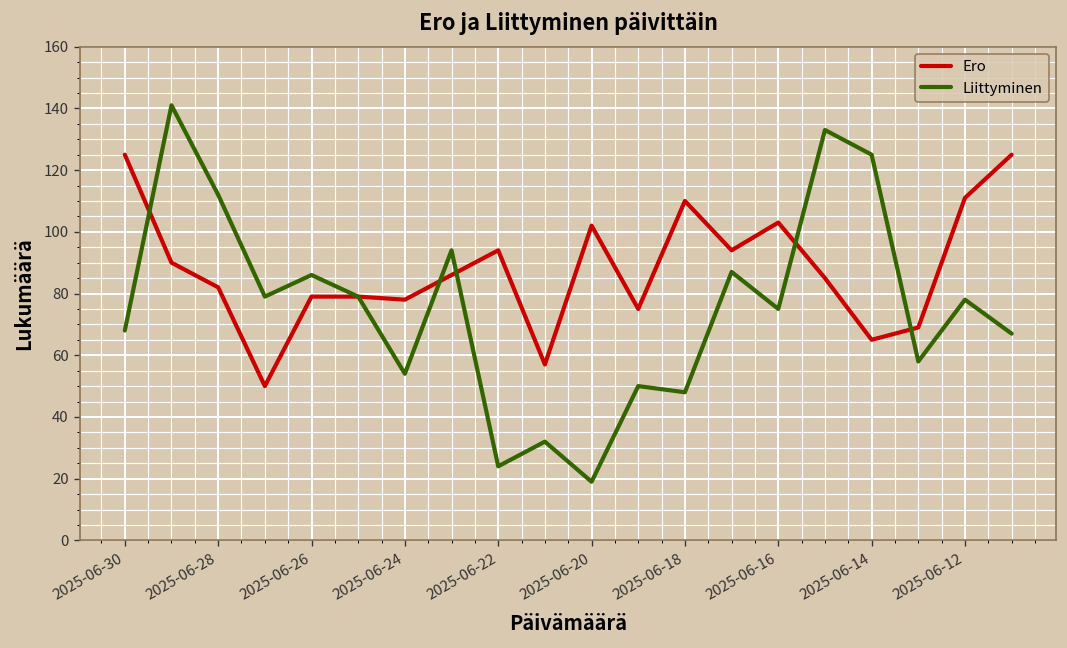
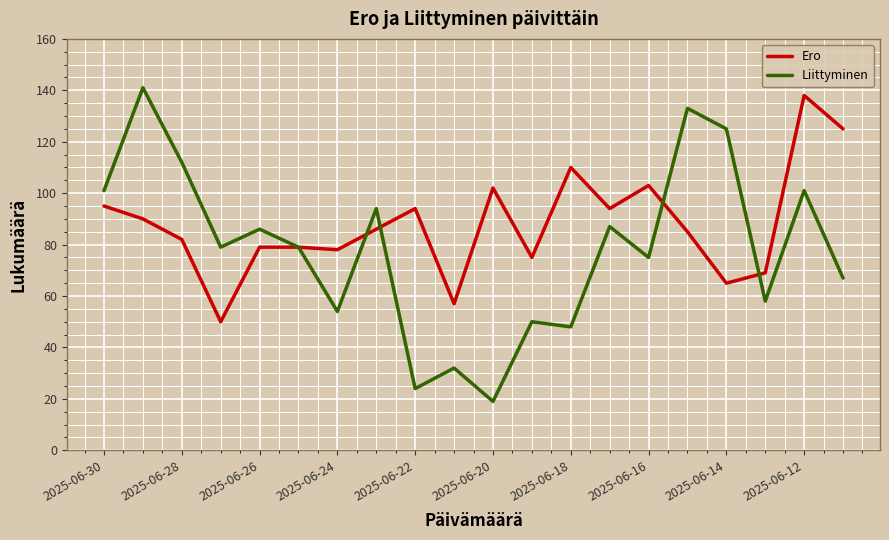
  {
    "Ero": {
-     "2025-06-30": 125,
+     "2025-06-30": 95,
      "2025-06-28": 82,
      "2025-06-26": 79,
      "2025-06-24": 78,
      "2025-06-22": 94,
      "2025-06-20": 102,
      "2025-06-18": 110,
      "2025-06-16": 103,
      "2025-06-14": 65,
-     "2025-06-12": 111
+     "2025-06-12": 138
    },
    "Liittyminen": {
-     "2025-06-30": 68,
+     "2025-06-30": 101,
      "2025-06-28": 112,
      "2025-06-26": 86,
      "2025-06-24": 54,
      "2025-06-22": 24,
      "2025-06-20": 19,
      "2025-06-18": 48,
      "2025-06-16": 75,
      "2025-06-14": 125,
-     "2025-06-12": 78
+     "2025-06-12": 101
    }
  }
